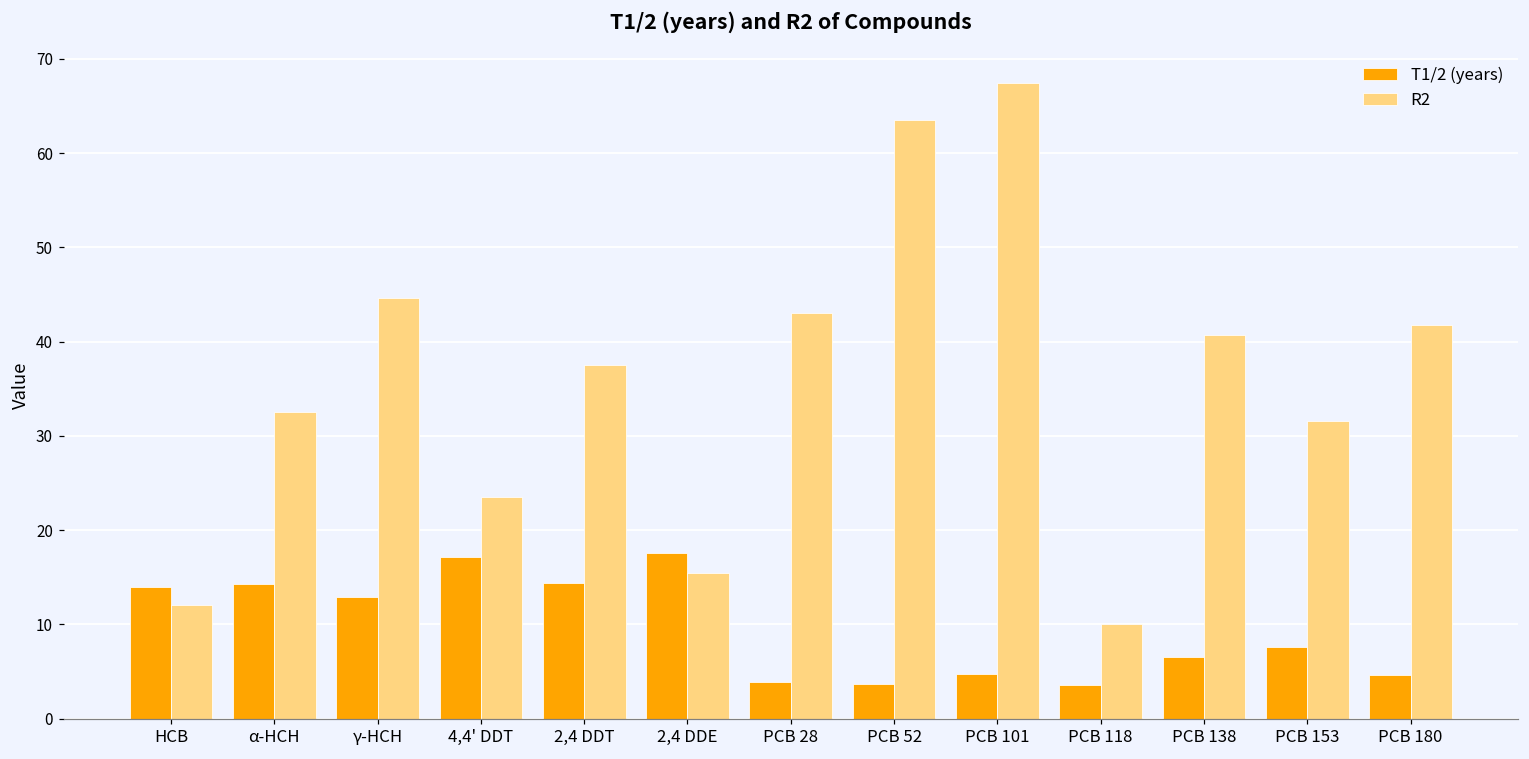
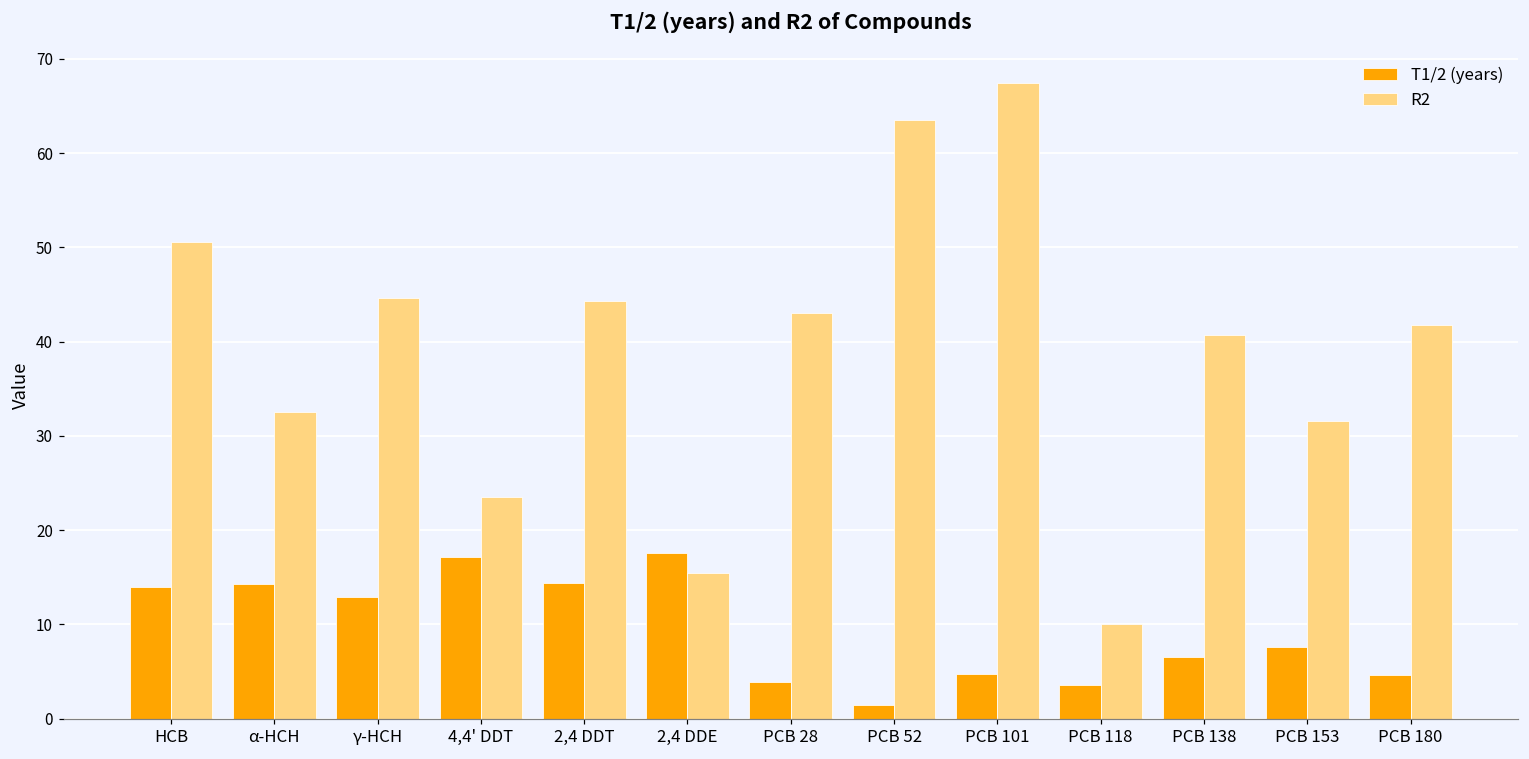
  {
    "T1/2 (years)": {
      "HCB": 14,
      "α-HCH": 14,
      "γ-HCH": 13,
      "4,4' DDT": 17,
      "2,4 DDT": 14,
      "2,4 DDE": 18,
      "PCB 28": 4,
-     "PCB 52": 4,
+     "PCB 52": 1,
      "PCB 101": 5,
      "PCB 118": 4,
      "PCB 138": 7,
      "PCB 153": 8,
      "PCB 180": 5
    },
    "R2": {
-     "HCB": 12,
+     "HCB": 51,
      "α-HCH": 33,
      "γ-HCH": 45,
      "4,4' DDT": 24,
-     "2,4 DDT": 38,
+     "2,4 DDT": 44,
      "2,4 DDE": 15,
      "PCB 28": 43,
      "PCB 52": 64,
      "PCB 101": 67,
      "PCB 118": 10,
      "PCB 138": 41,
      "PCB 153": 32,
      "PCB 180": 42
    }
  }
